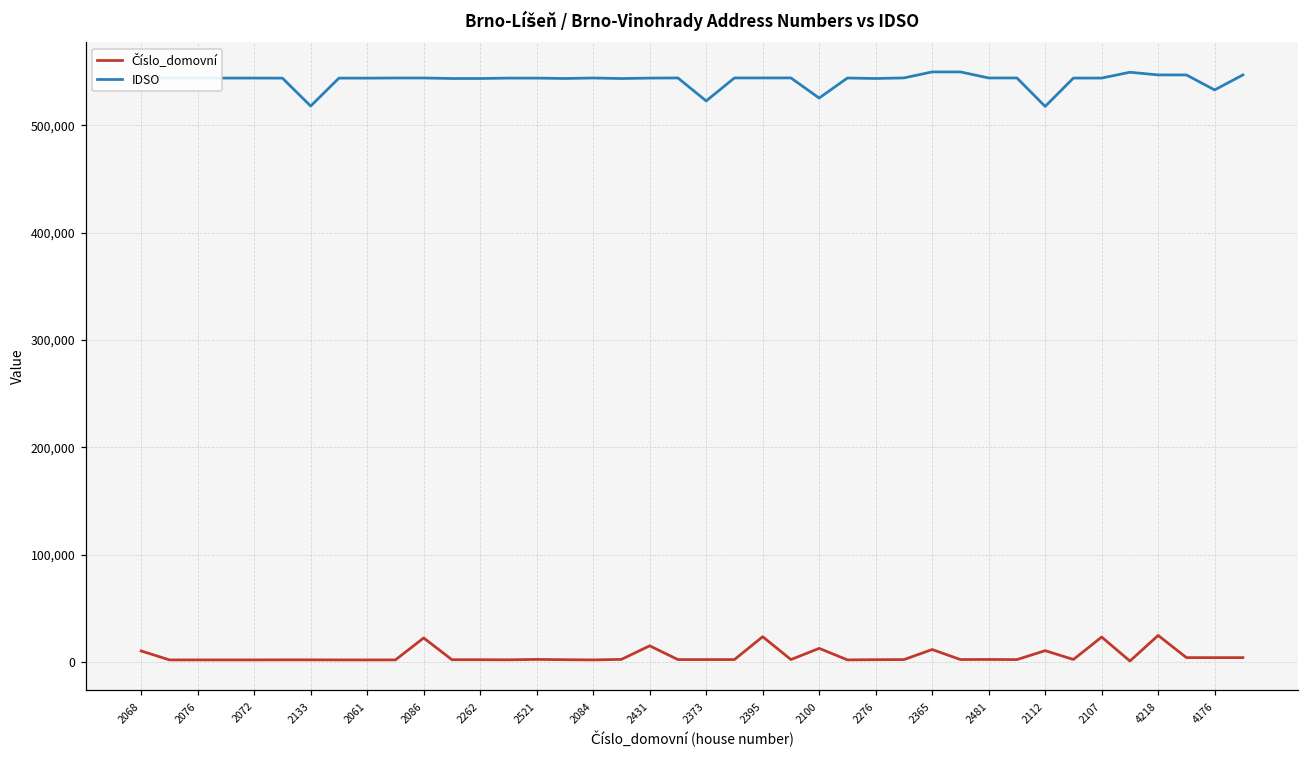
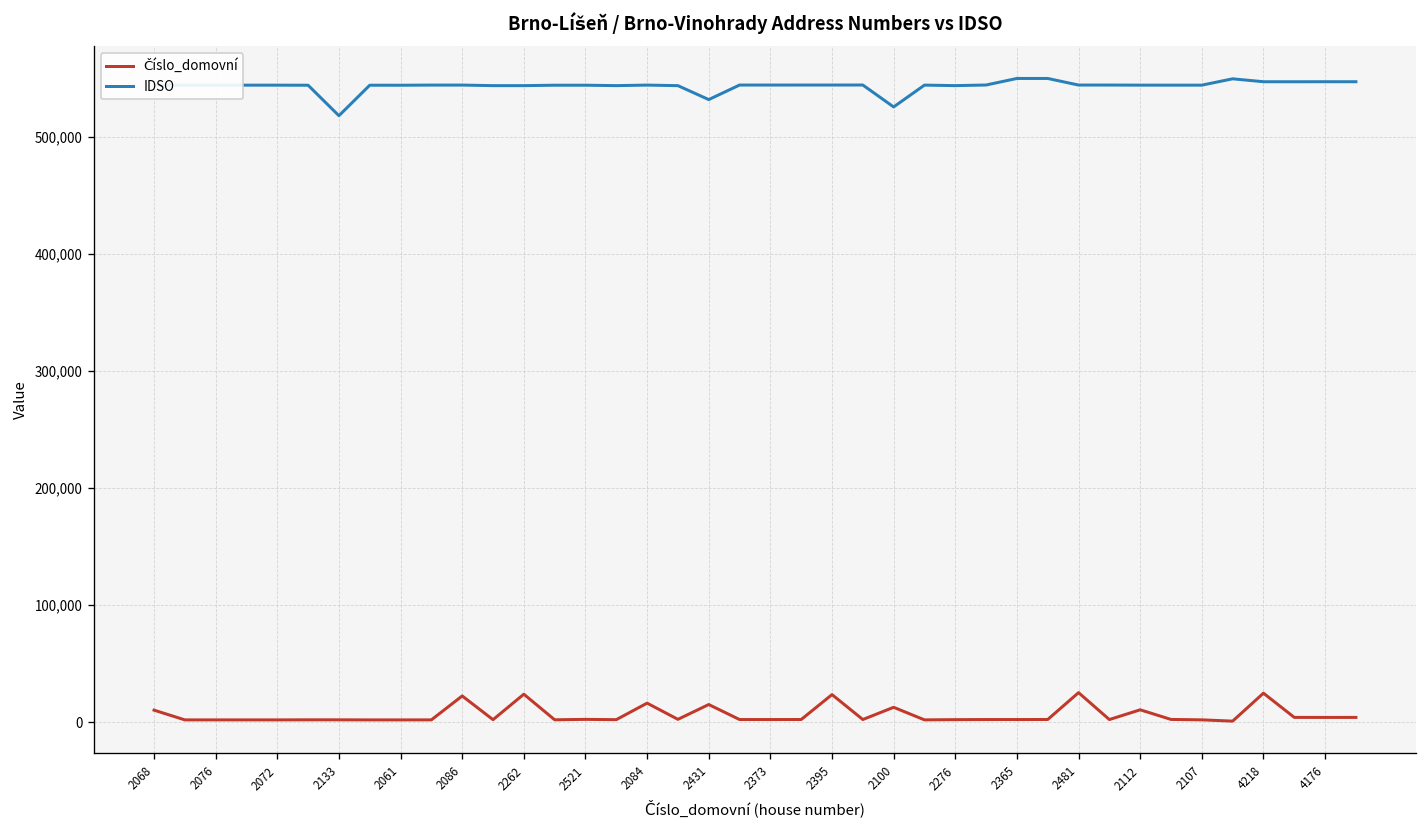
  {
    "Číslo_domovní": {
      "2068": "10,000",
      "2076": "0",
      "2072": "0",
      "2133": "0",
      "2061": "0",
      "2086": "20,000",
-     "2262": "0",
+     "2262": "20,000",
      "2521": "0",
-     "2084": "0",
+     "2084": "20,000",
      "2431": "20,000",
      "2373": "0",
      "2395": "20,000",
      "2100": "10,000",
      "2276": "0",
-     "2365": "10,000",
-     "2481": "0",
+     "2365": "0",
+     "2481": "30,000",
      "2112": "10,000",
-     "2107": "20,000",
+     "2107": "0",
      "4218": "20,000",
      "4176": "0"
    },
    "IDSO": {
      "2072": "540,000",
      "2133": "520,000",
      "2061": "540,000",
      "2086": "540,000",
      "2262": "540,000",
      "2521": "540,000",
      "2084": "540,000",
-     "2431": "540,000",
-     "2373": "520,000",
+     "2431": "530,000",
+     "2373": "540,000",
      "2395": "540,000",
      "2100": "530,000",
      "2276": "540,000",
      "2365": "550,000",
      "2481": "540,000",
-     "2112": "520,000",
+     "2112": "540,000",
      "2107": "540,000",
      "4218": "550,000",
-     "4176": "530,000"
+     "4176": "550,000"
    }
  }
